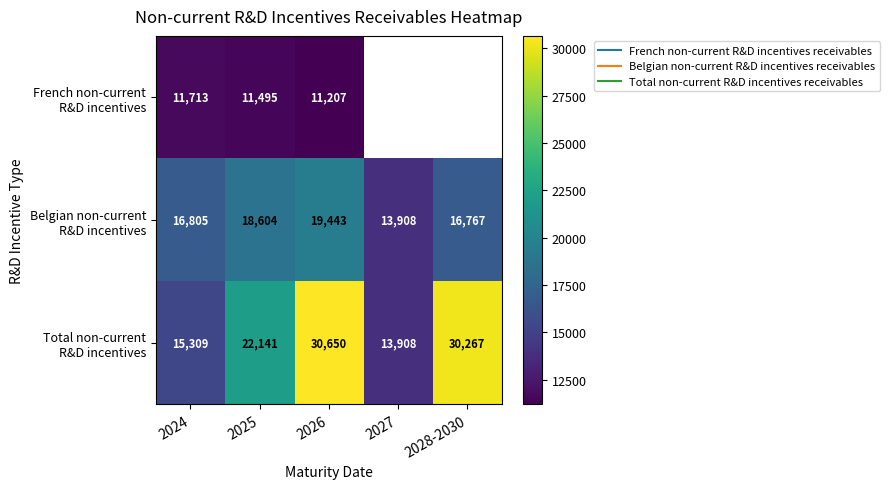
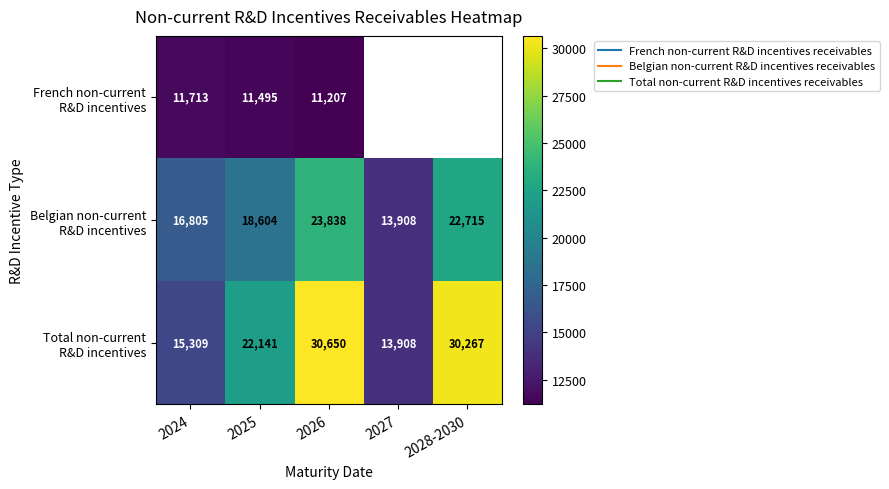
  {
    "French non-current R&D incentives": {
      "2024": "11,713",
      "2025": "11,495",
      "2026": "11,207"
    },
    "Belgian non-current R&D incentives": {
      "2024": "16,805",
      "2025": "18,604",
-     "2026": "19,443",
+     "2026": "23,838",
      "2027": "13,908",
-     "2028-2030": "16,767"
+     "2028-2030": "22,715"
    },
    "Total non-current R&D incentives": {
      "2024": "15,309",
      "2025": "22,141",
      "2026": "30,650",
      "2027": "13,908",
      "2028-2030": "30,267"
    }
  }
